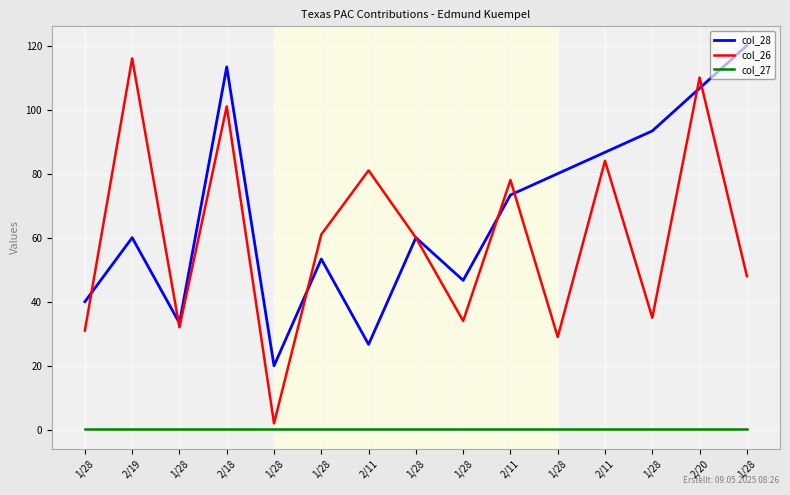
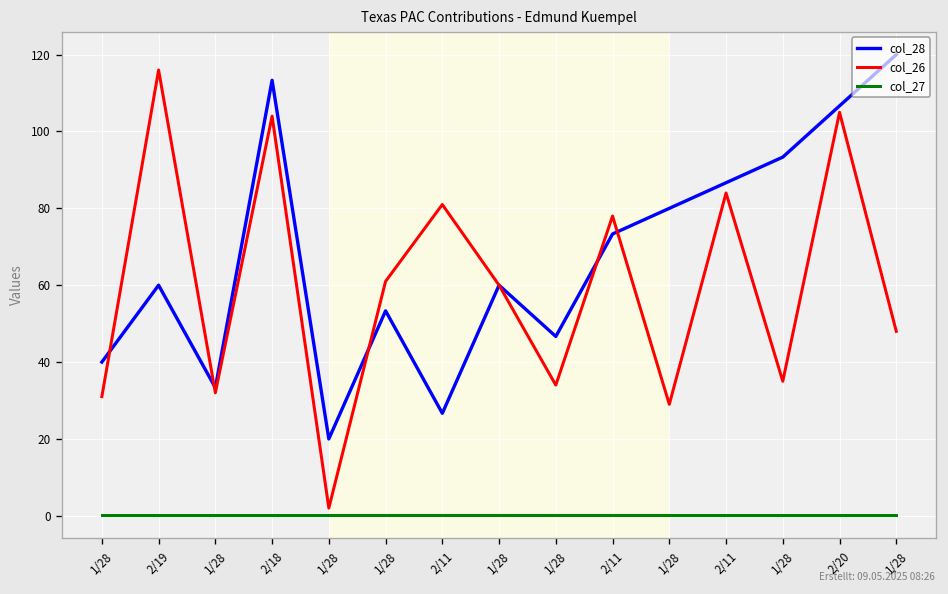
  {
    "col_28": {
      "2/19": 60,
      "2/18": 113,
      "2/20": 107
    },
    "col_26": {
      "2/19": 116,
-     "2/18": 101,
-     "2/20": 110
+     "2/18": 104,
+     "2/20": 105
    },
    "col_27": {
      "2/19": 0,
      "2/18": 0,
      "2/20": 0
    }
  }
